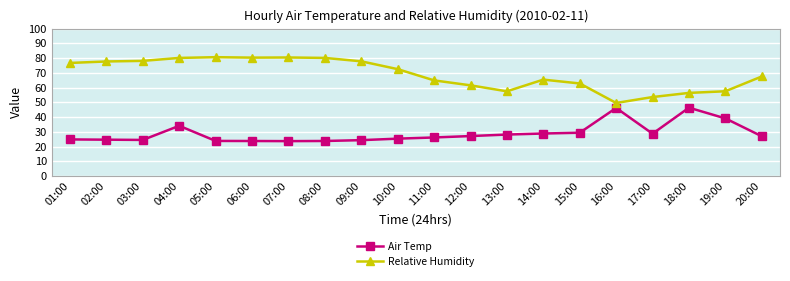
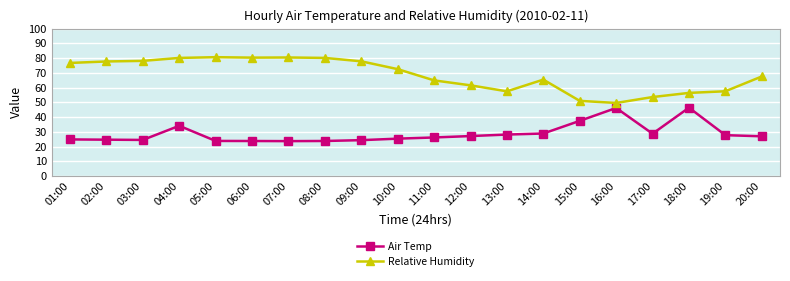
  {
    "Air Temp": {
      "01:00": 25,
      "02:00": 25,
      "03:00": 25,
      "04:00": 34,
      "05:00": 24,
      "06:00": 24,
      "07:00": 24,
      "08:00": 24,
      "09:00": 24,
      "10:00": 25,
      "11:00": 26,
      "12:00": 27,
      "13:00": 28,
      "14:00": 29,
-     "15:00": 29,
+     "15:00": 37,
      "16:00": 46,
      "17:00": 29,
      "18:00": 46,
-     "19:00": 39,
+     "19:00": 28,
      "20:00": 27
    },
    "Relative Humidity": {
      "01:00": 77,
      "02:00": 78,
      "03:00": 78,
      "04:00": 80,
      "05:00": 81,
      "06:00": 80,
      "07:00": 80,
      "08:00": 80,
      "09:00": 78,
      "10:00": 73,
      "11:00": 65,
      "12:00": 62,
      "13:00": 57,
      "14:00": 65,
-     "15:00": 63,
+     "15:00": 51,
      "16:00": 50,
      "17:00": 54,
      "18:00": 56,
      "19:00": 58,
      "20:00": 68
    }
  }
